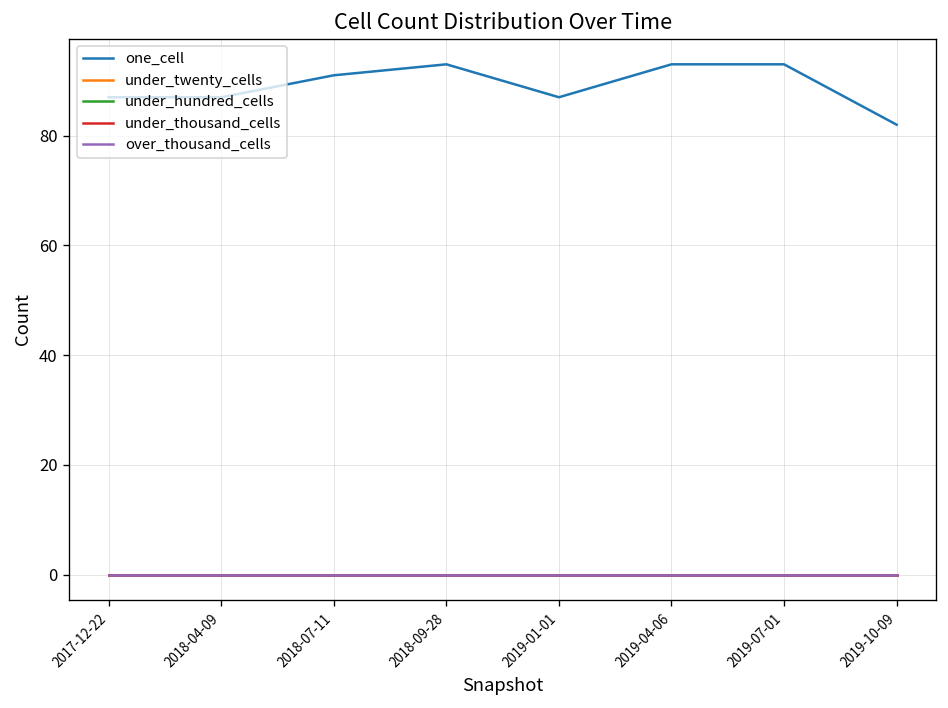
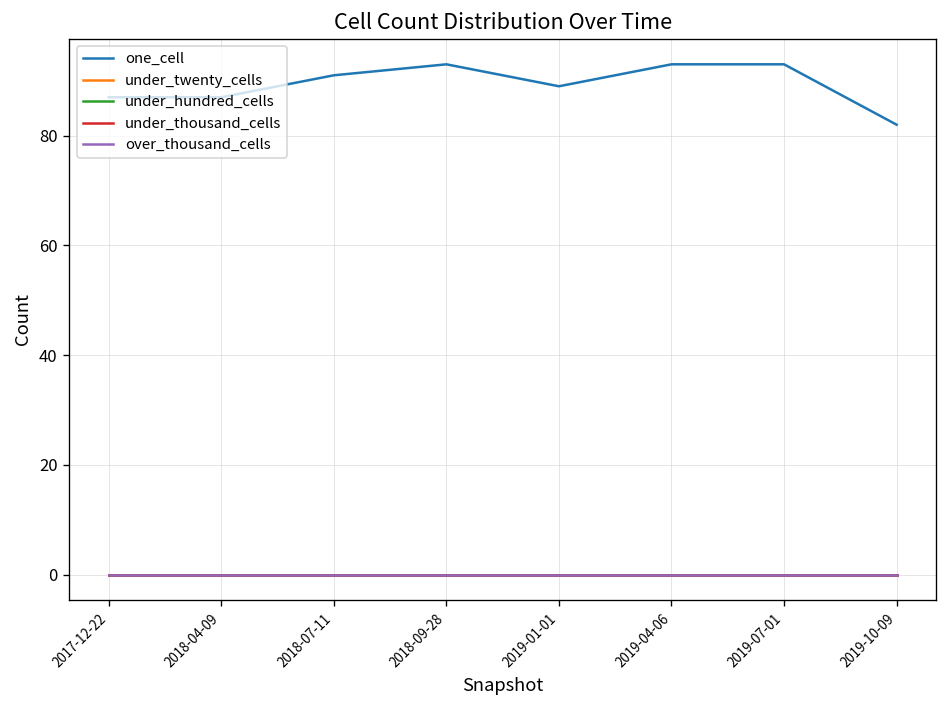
  {
    "one_cell": {
      "2018-07-11": 91,
      "2018-09-28": 93,
-     "2019-01-01": 87,
+     "2019-01-01": 89,
      "2019-04-06": 93,
      "2019-07-01": 93,
      "2019-10-09": 82
    },
    "over_thousand_cells": {
      "2017-12-22": 0,
      "2018-04-09": 0,
      "2018-07-11": 0,
      "2018-09-28": 0,
      "2019-01-01": 0,
      "2019-04-06": 0,
      "2019-07-01": 0,
      "2019-10-09": 0
    }
  }
